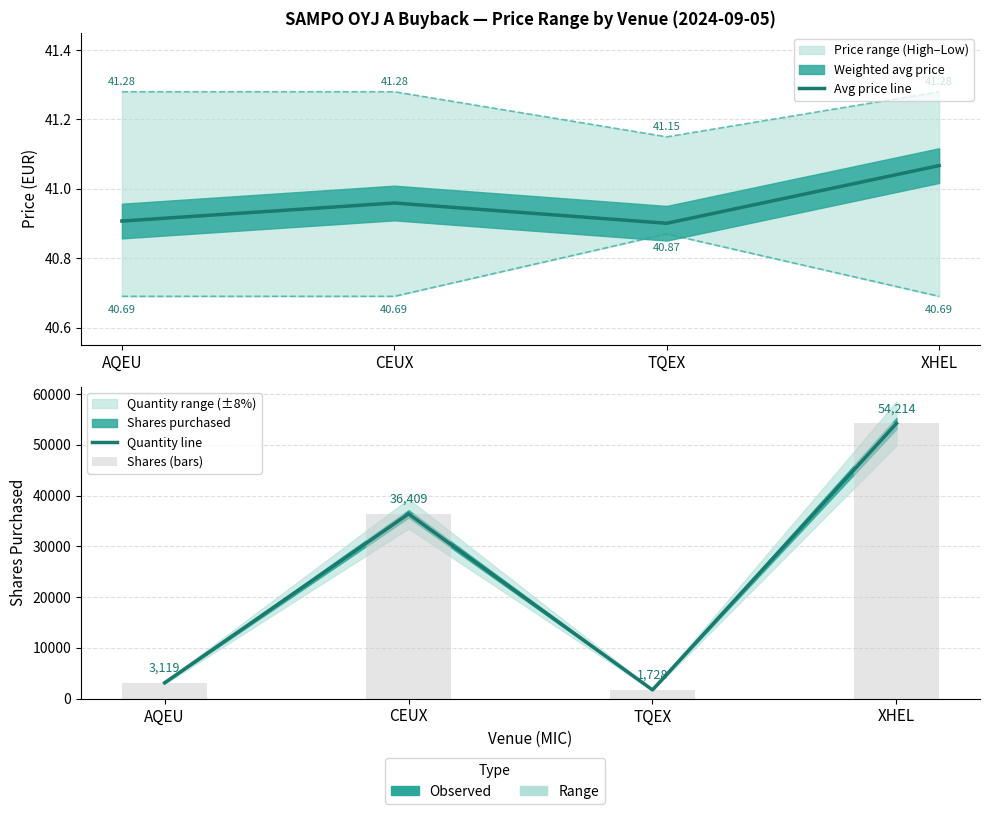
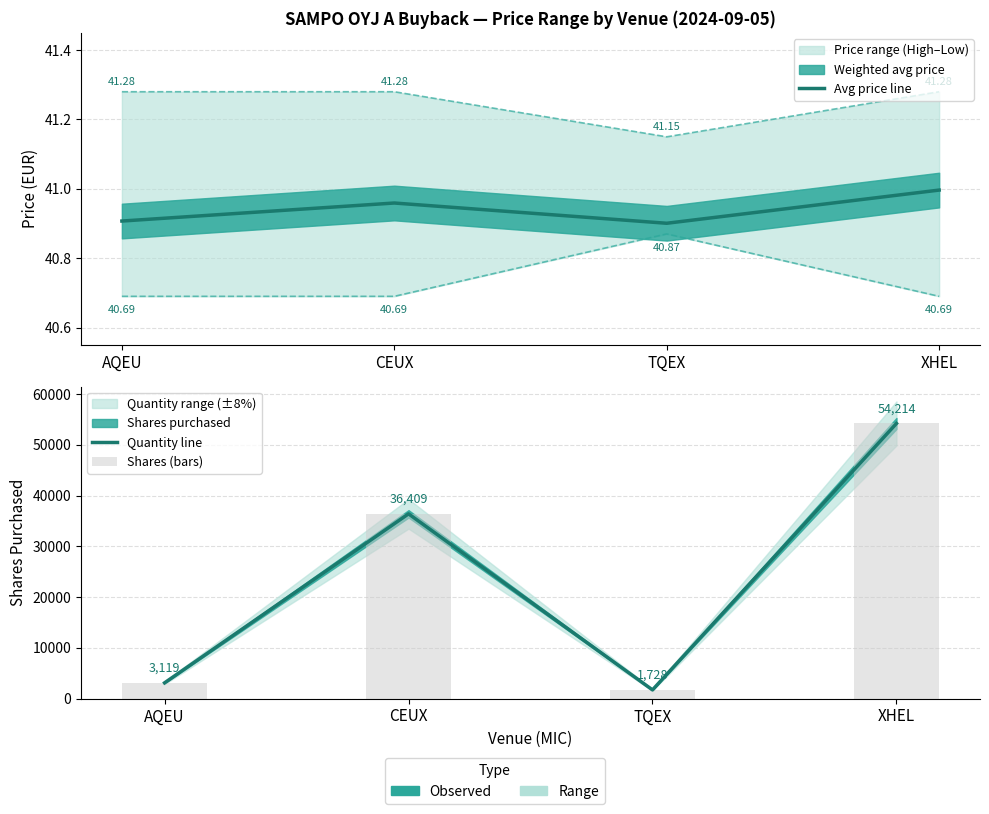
  {
    "SAMPO OYJ A Buyback — Price Range by Venue (2024-09-05)": {
      "Avg price line": {
        "AQEU": 40.91,
        "CEUX": 40.96,
        "TQEX": 40.90,
-       "XHEL": 41.07
+       "XHEL": 41.00
      },
      "Price range (High–Low)": {
        "AQEU": 41.28,
        "CEUX": 41.28,
        "TQEX": 41.15
      }
    }
  }
